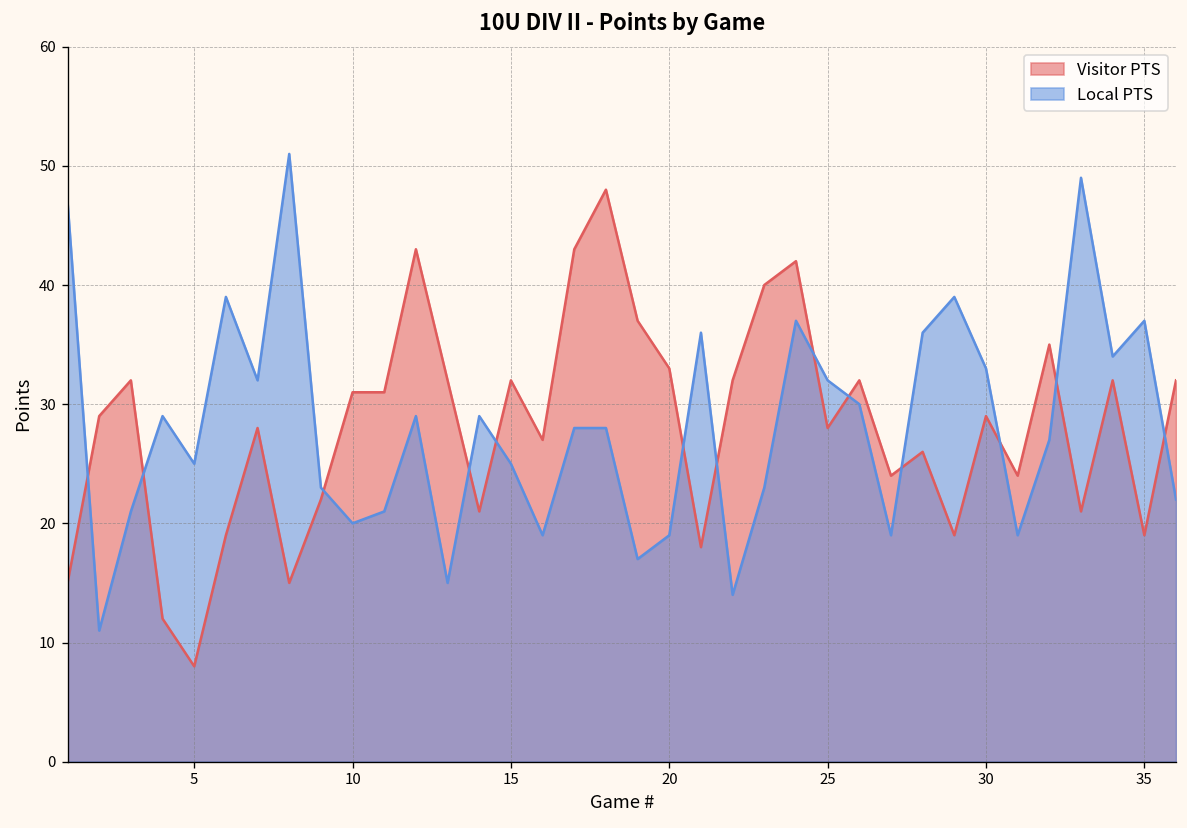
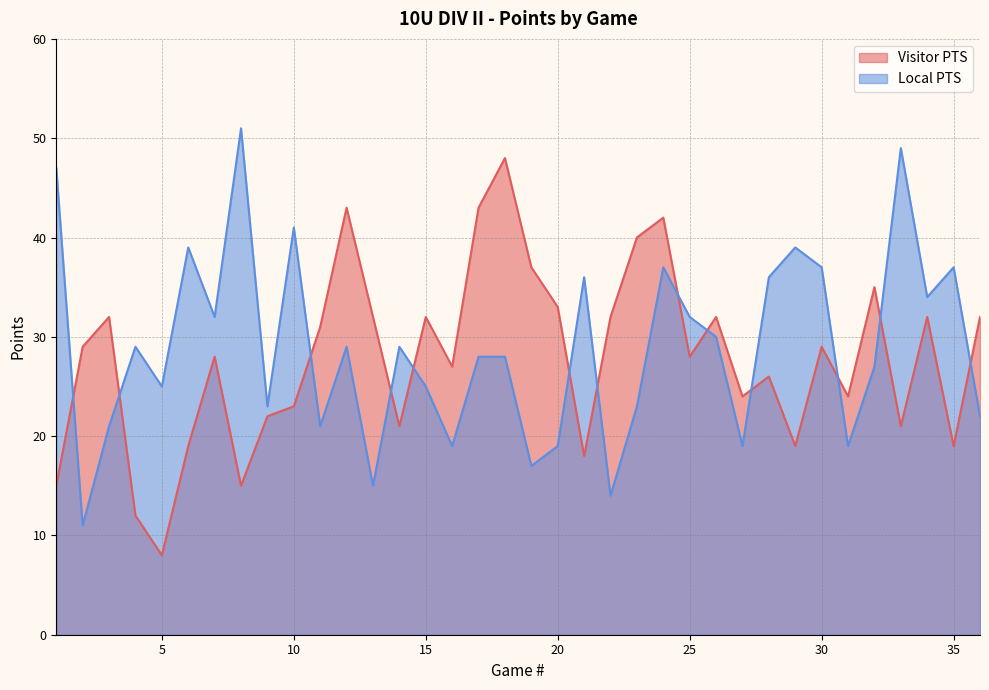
  {
    "Visitor PTS": {
      "5": 8,
-     "10": 31,
+     "10": 23,
      "15": 32,
      "20": 33,
      "25": 28,
      "30": 29,
      "35": 19
    },
    "Local PTS": {
      "5": 25,
-     "10": 20,
+     "10": 41,
      "15": 25,
      "20": 19,
      "25": 32,
-     "30": 33,
+     "30": 37,
      "35": 37
    }
  }
